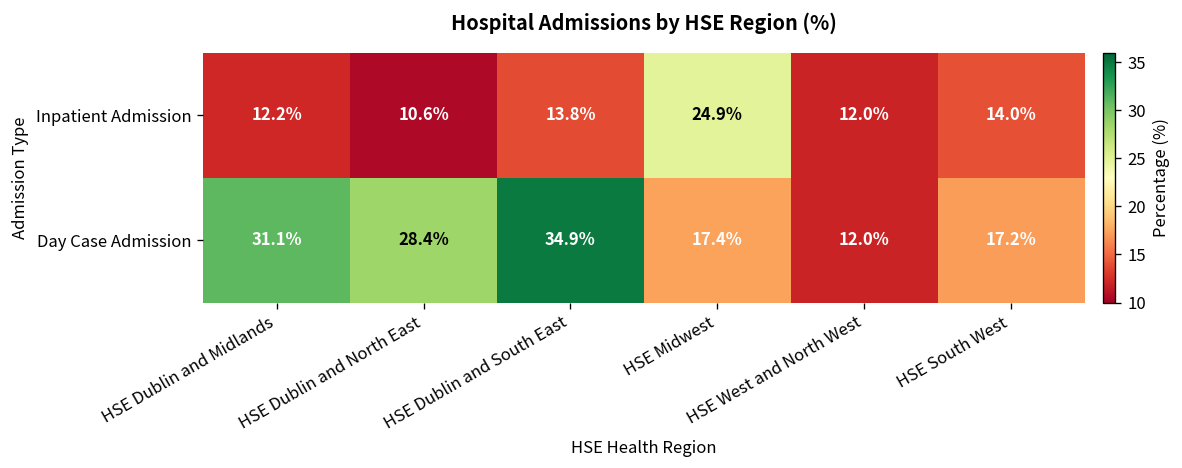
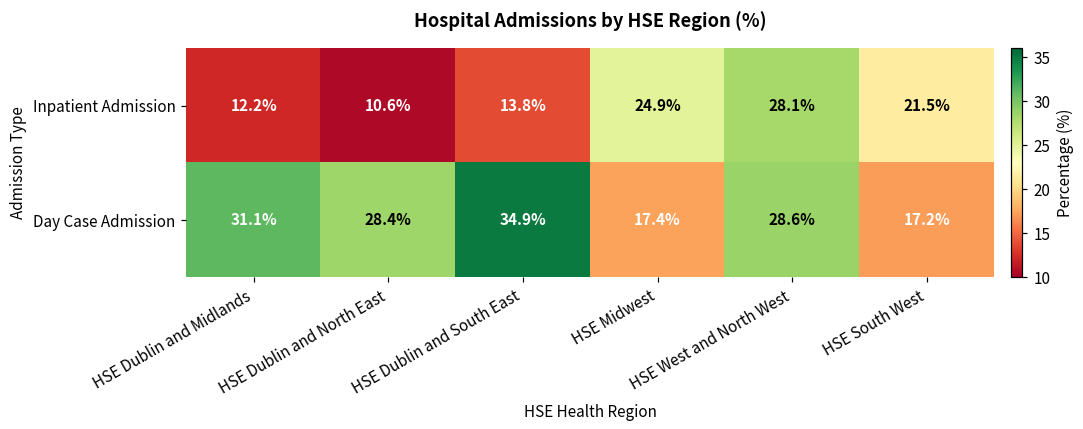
  {
    "Inpatient Admission": {
      "HSE Dublin and Midlands": "12.2%",
      "HSE Dublin and North East": "10.6%",
      "HSE Dublin and South East": "13.8%",
      "HSE Midwest": "24.9%",
-     "HSE West and North West": "12.0%",
-     "HSE South West": "14.0%"
+     "HSE West and North West": "28.1%",
+     "HSE South West": "21.5%"
    },
    "Day Case Admission": {
      "HSE Dublin and Midlands": "31.1%",
      "HSE Dublin and North East": "28.4%",
      "HSE Dublin and South East": "34.9%",
      "HSE Midwest": "17.4%",
-     "HSE West and North West": "12.0%",
+     "HSE West and North West": "28.6%",
      "HSE South West": "17.2%"
    }
  }
